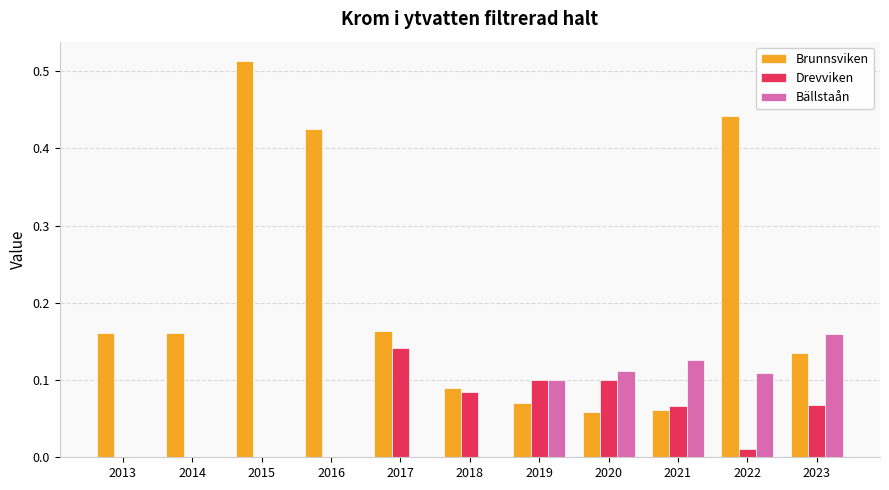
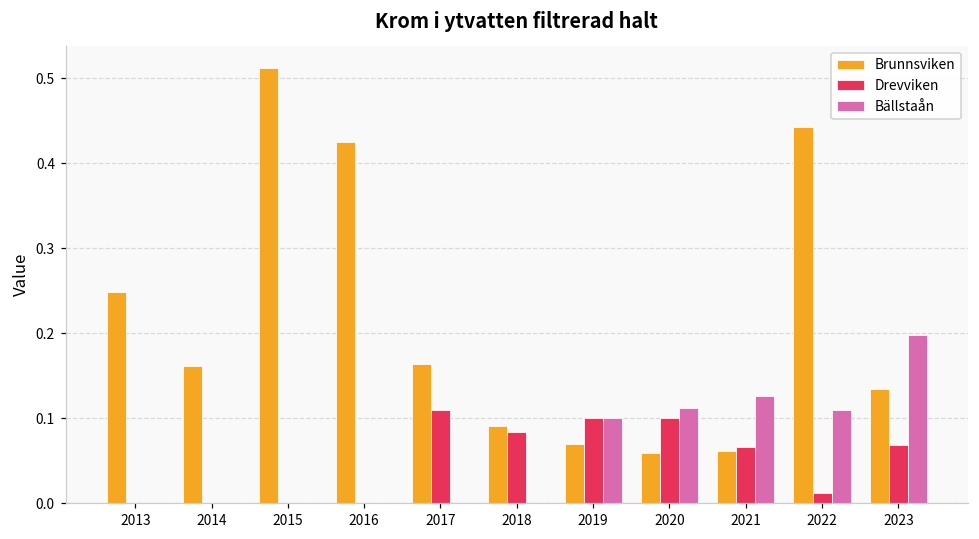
  {
    "Brunnsviken": {
-     "2013": 0.16,
+     "2013": 0.25,
      "2014": 0.16,
      "2015": 0.51,
      "2016": 0.43,
      "2017": 0.16,
      "2018": 0.09,
      "2019": 0.07,
      "2020": 0.06,
      "2021": 0.06,
      "2022": 0.44,
      "2023": 0.13
    },
    "Drevviken": {
      "2013": 0.00,
      "2014": 0.00,
      "2015": 0.00,
      "2016": 0.00,
-     "2017": 0.14,
+     "2017": 0.11,
      "2018": 0.08,
      "2019": 0.10,
      "2020": 0.10,
      "2021": 0.07,
      "2022": 0.01,
      "2023": 0.07
    },
    "Bällstaån": {
      "2013": 0.00,
      "2014": 0.00,
      "2015": 0.00,
      "2016": 0.00,
      "2017": 0.00,
      "2018": 0.00,
      "2019": 0.10,
      "2020": 0.11,
      "2021": 0.13,
      "2022": 0.11,
-     "2023": 0.16
+     "2023": 0.20
    }
  }
